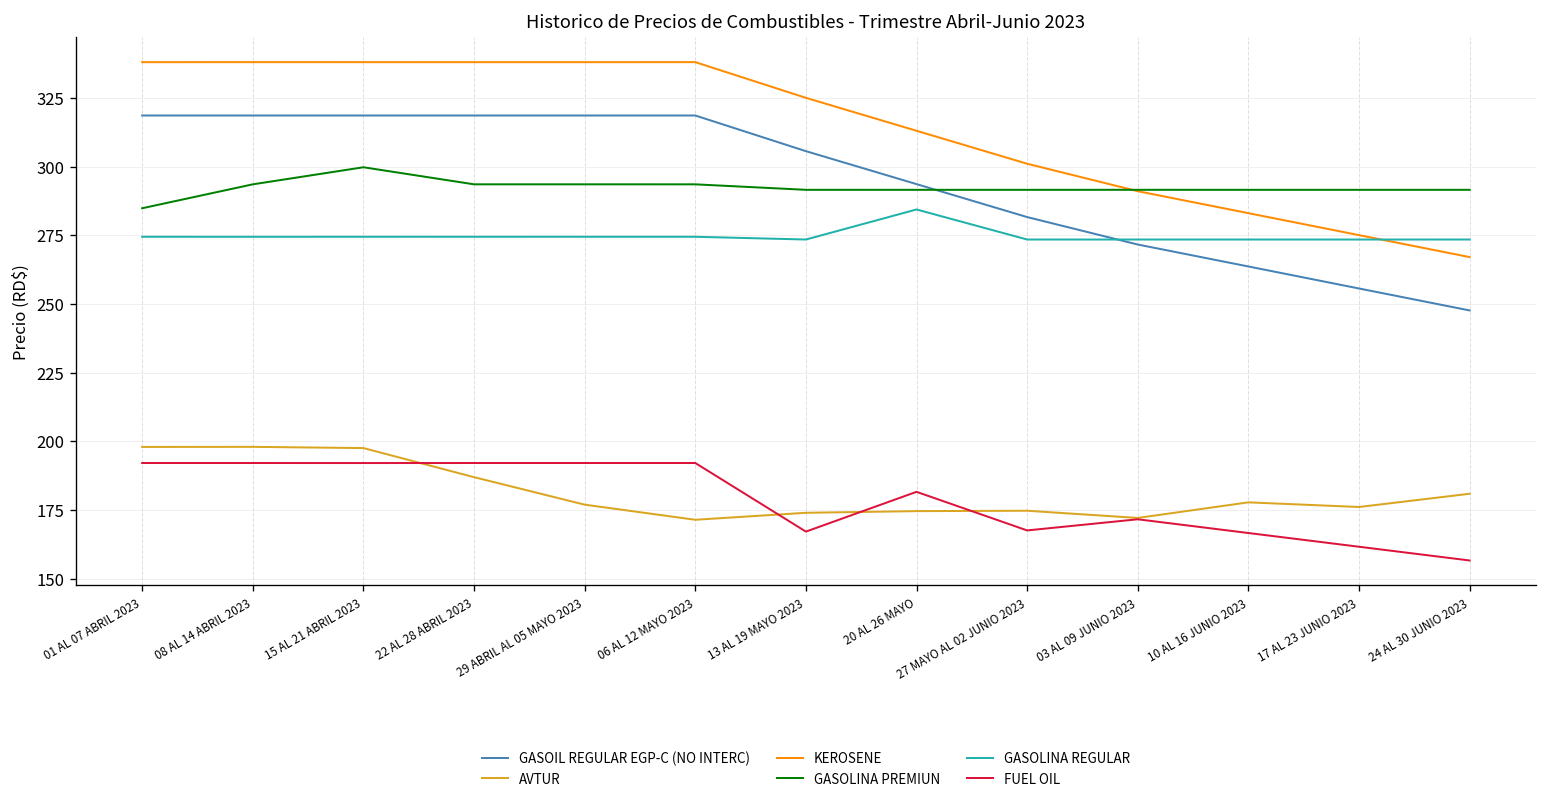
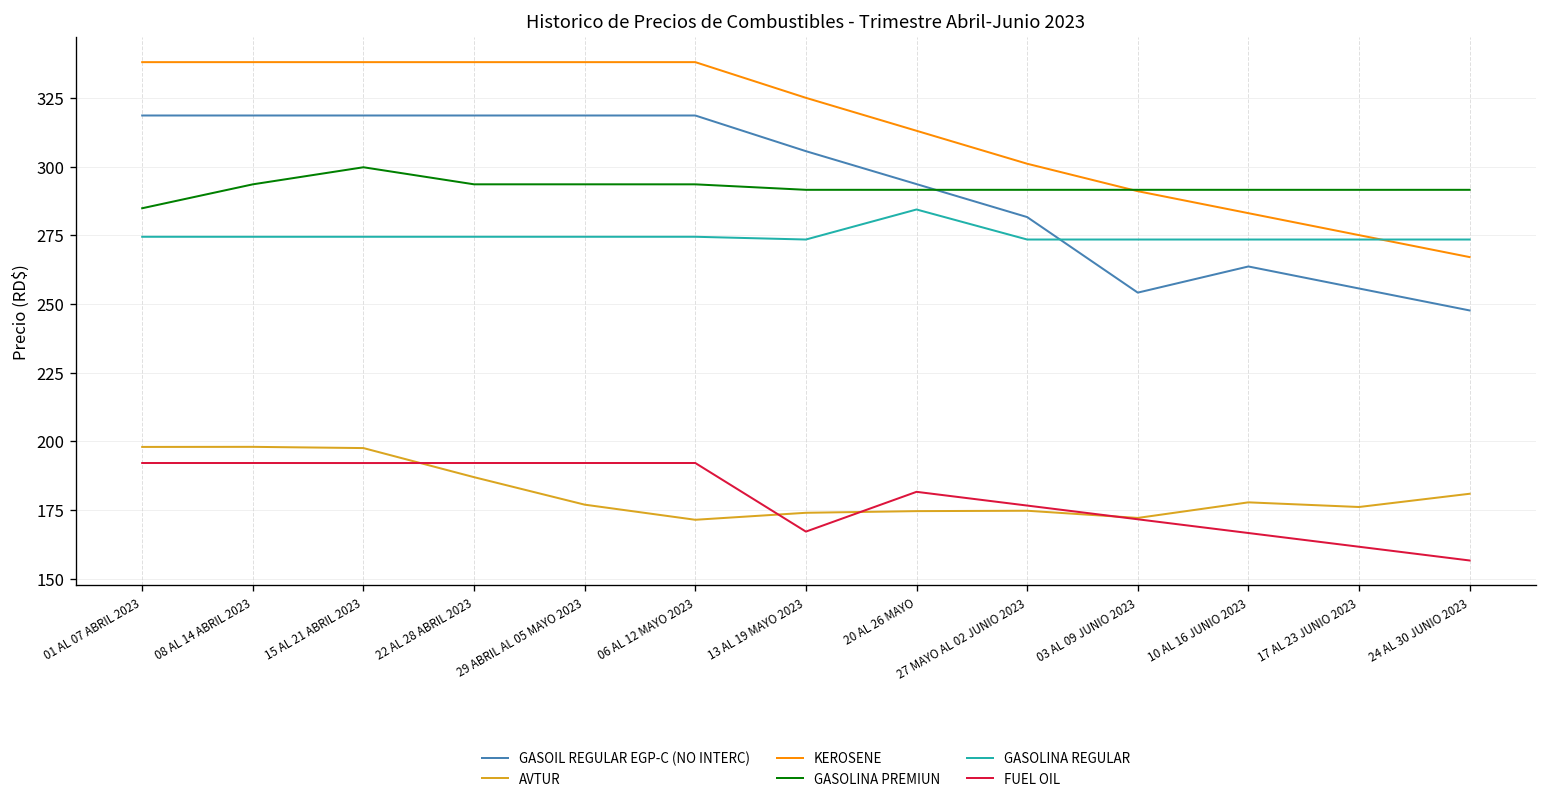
  {
    "GASOIL REGULAR EGP-C (NO INTERC)": {
      "01 AL 07 ABRIL 2023": 319,
      "08 AL 14 ABRIL 2023": 319,
      "15 AL 21 ABRIL 2023": 319,
      "22 AL 28 ABRIL 2023": 319,
      "29 ABRIL AL 05 MAYO 2023": 319,
      "06 AL 12 MAYO 2023": 319,
      "13 AL 19 MAYO 2023": 306,
      "20 AL 26 MAYO": 294,
      "27 MAYO AL 02 JUNIO 2023": 282,
-     "03 AL 09 JUNIO 2023": 272,
+     "03 AL 09 JUNIO 2023": 254,
      "10 AL 16 JUNIO 2023": 264,
      "17 AL 23 JUNIO 2023": 256,
      "24 AL 30 JUNIO 2023": 248
    },
    "GASOLINA PREMIUN": {
      "01 AL 07 ABRIL 2023": 285,
      "08 AL 14 ABRIL 2023": 294,
      "15 AL 21 ABRIL 2023": 300,
      "22 AL 28 ABRIL 2023": 294,
      "29 ABRIL AL 05 MAYO 2023": 294,
      "06 AL 12 MAYO 2023": 294,
      "13 AL 19 MAYO 2023": 292,
      "20 AL 26 MAYO": 292,
      "27 MAYO AL 02 JUNIO 2023": 292,
      "10 AL 16 JUNIO 2023": 292,
      "17 AL 23 JUNIO 2023": 292,
      "24 AL 30 JUNIO 2023": 292
    },
    "GASOLINA REGULAR": {
      "01 AL 07 ABRIL 2023": 275,
      "08 AL 14 ABRIL 2023": 274,
      "15 AL 21 ABRIL 2023": 275,
      "22 AL 28 ABRIL 2023": 275,
      "29 ABRIL AL 05 MAYO 2023": 275,
      "06 AL 12 MAYO 2023": 275,
      "13 AL 19 MAYO 2023": 273,
      "20 AL 26 MAYO": 284,
      "27 MAYO AL 02 JUNIO 2023": 274,
      "03 AL 09 JUNIO 2023": 273,
      "10 AL 16 JUNIO 2023": 273,
      "17 AL 23 JUNIO 2023": 273,
      "24 AL 30 JUNIO 2023": 274
    },
    "FUEL OIL": {
      "01 AL 07 ABRIL 2023": 192,
      "08 AL 14 ABRIL 2023": 192,
      "15 AL 21 ABRIL 2023": 192,
      "22 AL 28 ABRIL 2023": 192,
      "29 ABRIL AL 05 MAYO 2023": 192,
      "06 AL 12 MAYO 2023": 192,
      "13 AL 19 MAYO 2023": 167,
      "20 AL 26 MAYO": 182,
-     "27 MAYO AL 02 JUNIO 2023": 168,
+     "27 MAYO AL 02 JUNIO 2023": 177,
      "10 AL 16 JUNIO 2023": 167,
      "17 AL 23 JUNIO 2023": 162,
      "24 AL 30 JUNIO 2023": 157
    }
  }
